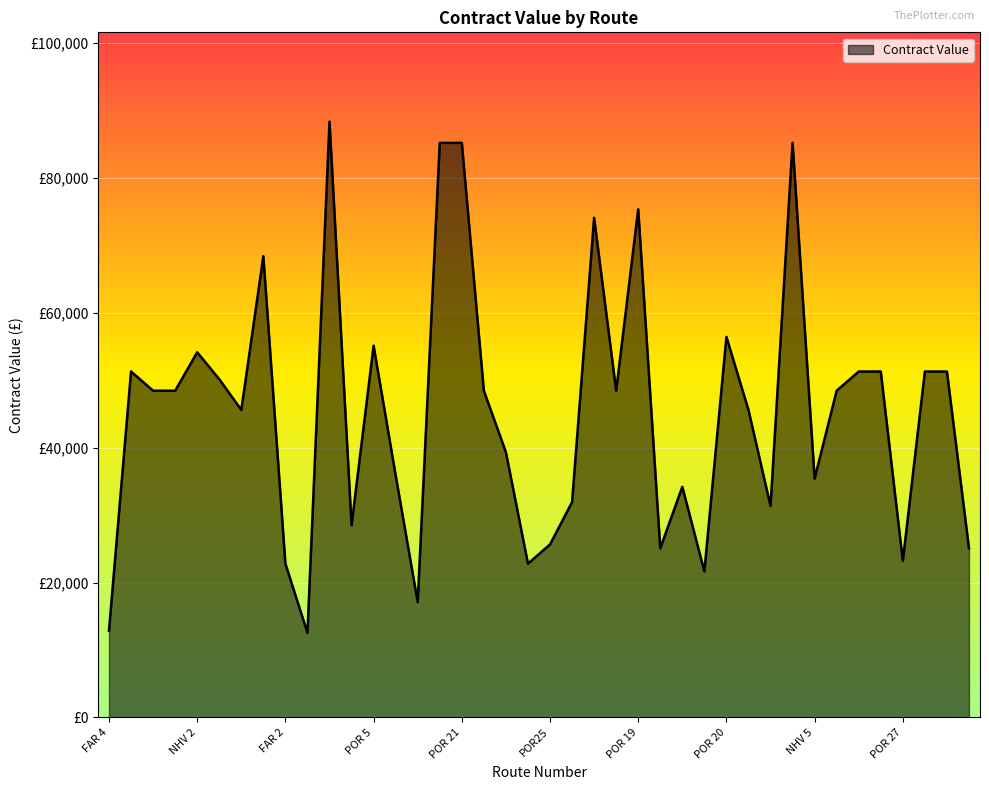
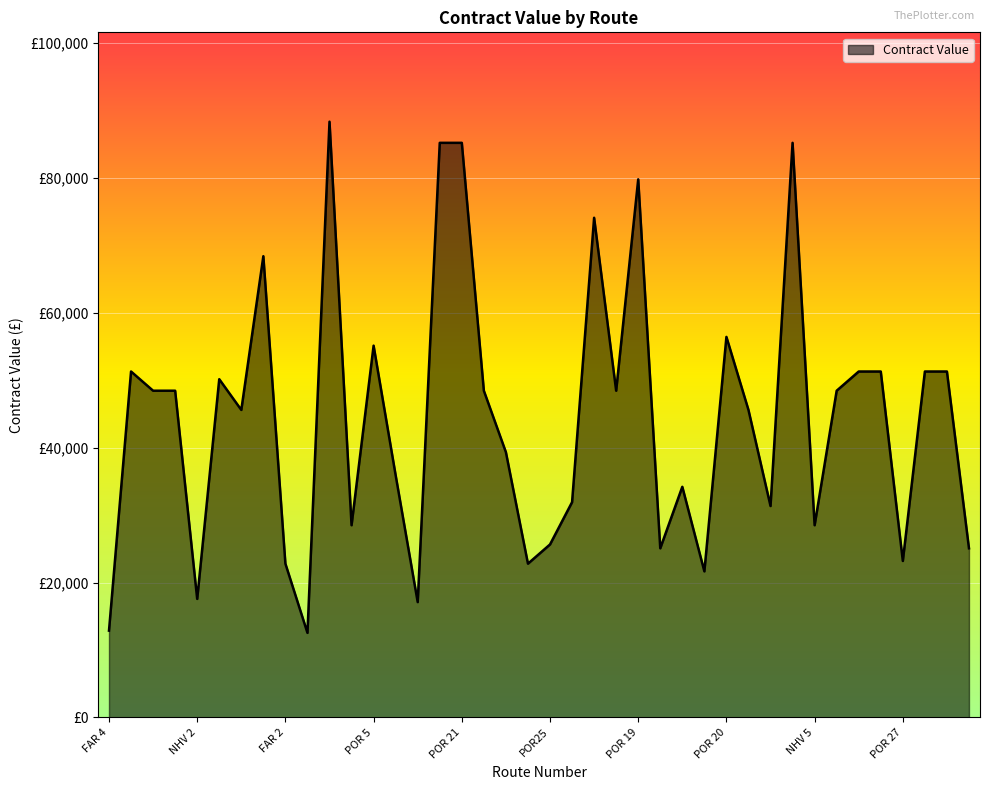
  {
    "FAR 4": "£13,000",
-   "NHV 2": "£54,000",
+   "NHV 2": "£18,000",
    "FAR 2": "£23,000",
    "POR 5": "£55,000",
    "POR 21": "£85,000",
    "POR25": "£26,000",
-   "POR 19": "£75,000",
+   "POR 19": "£80,000",
    "POR 20": "£56,000",
-   "NHV 5": "£35,000",
+   "NHV 5": "£29,000",
    "POR 27": "£23,000"
  }
